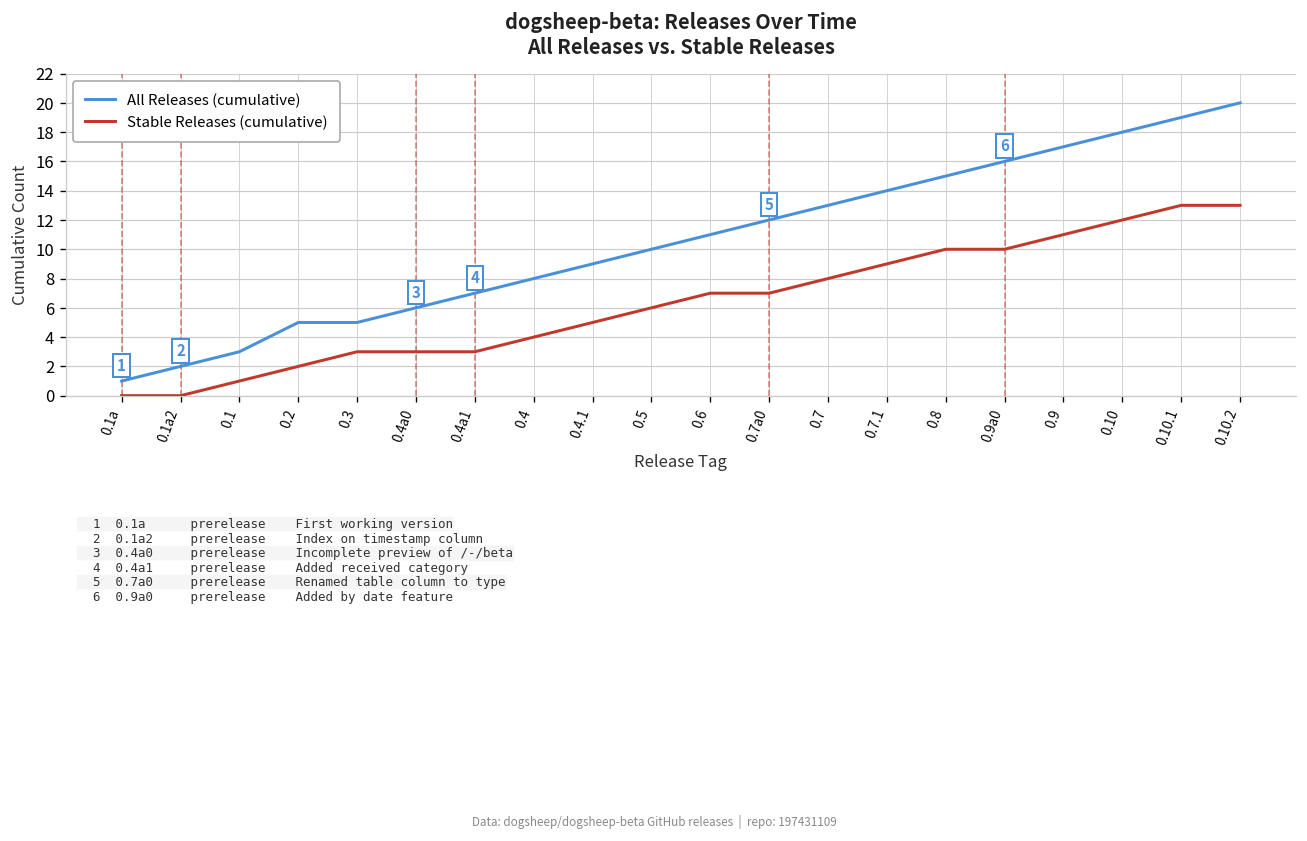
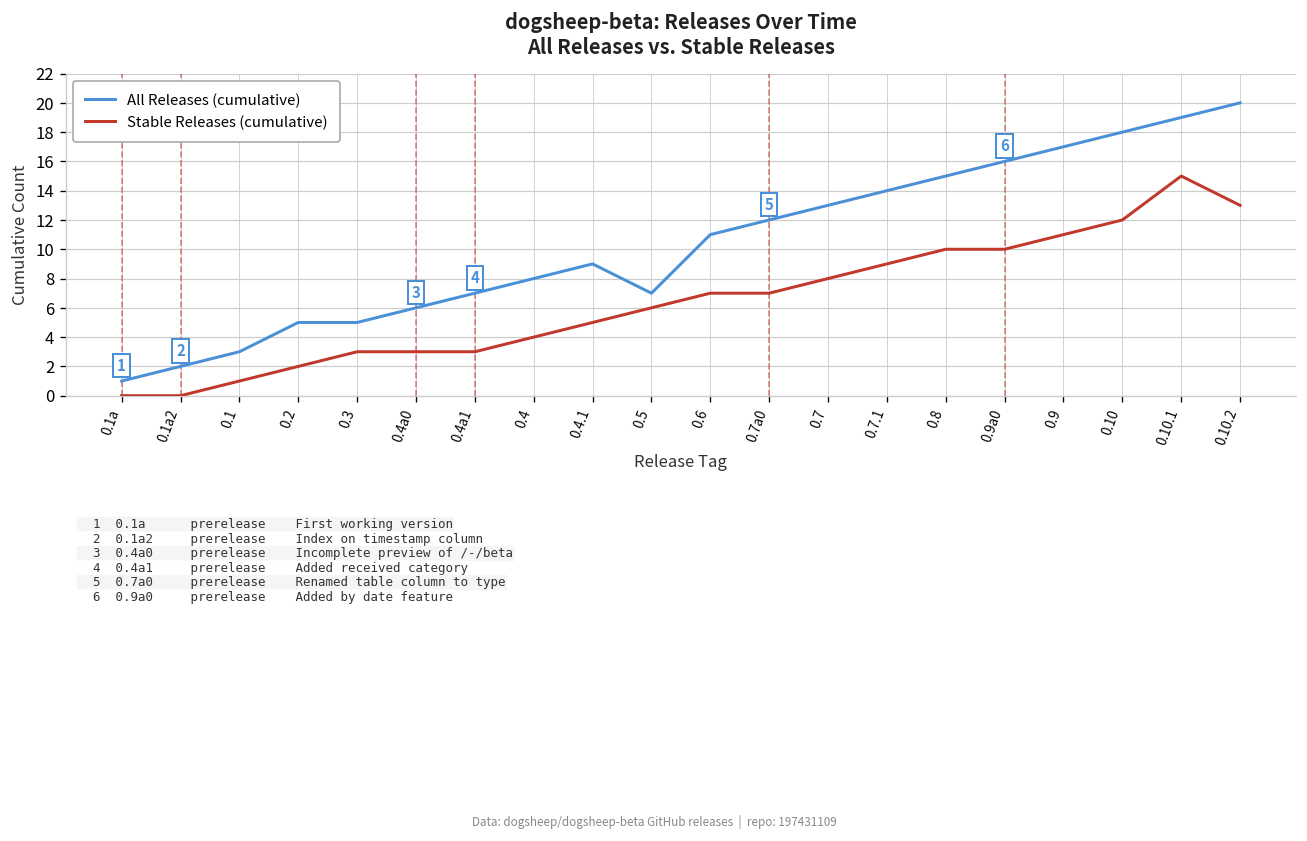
  {
    "All Releases (cumulative)": {
      "0.1": 3,
      "0.2": 5,
      "0.3": 5,
      "0.4": 8,
      "0.4.1": 9,
-     "0.5": 10,
+     "0.5": 7,
      "0.6": 11,
      "0.7": 13,
      "0.7.1": 14,
      "0.8": 15,
      "0.9": 17,
      "0.10": 18,
      "0.10.1": 19,
      "0.10.2": 20
    },
    "Stable Releases (cumulative)": {
      "0.1a": 0,
      "0.1a2": 0,
      "0.1": 1,
      "0.2": 2,
      "0.3": 3,
      "0.4a0": 3,
      "0.4a1": 3,
      "0.4": 4,
      "0.4.1": 5,
      "0.5": 6,
      "0.6": 7,
      "0.7a0": 7,
      "0.7": 8,
      "0.7.1": 9,
      "0.8": 10,
      "0.9a0": 10,
      "0.9": 11,
      "0.10": 12,
-     "0.10.1": 13,
+     "0.10.1": 15,
      "0.10.2": 13
    }
  }
